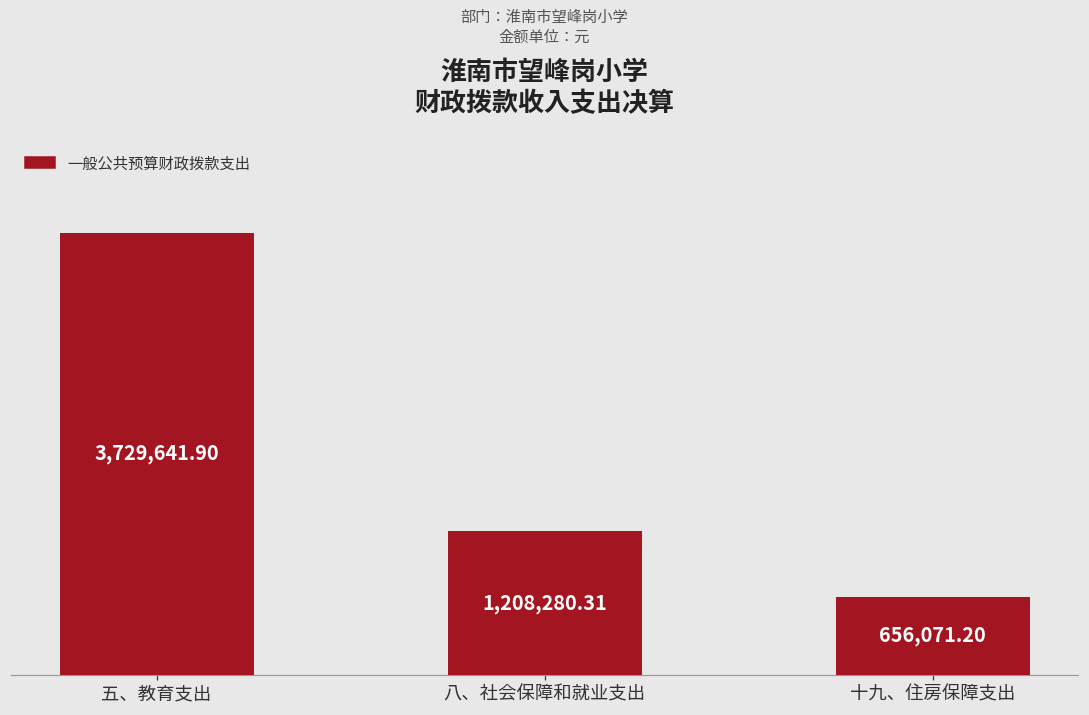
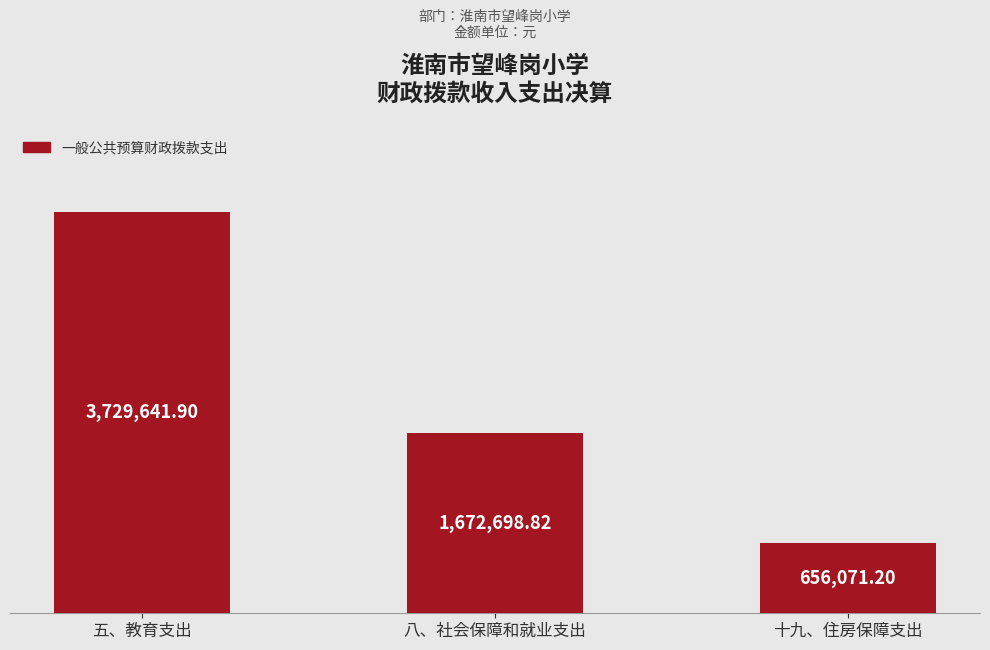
  {
    "五、教育支出": "3,729,641.90",
-   "八、社会保障和就业支出": "1,208,280.31",
+   "八、社会保障和就业支出": "1,672,698.82",
    "十九、住房保障支出": "656,071.20"
  }
